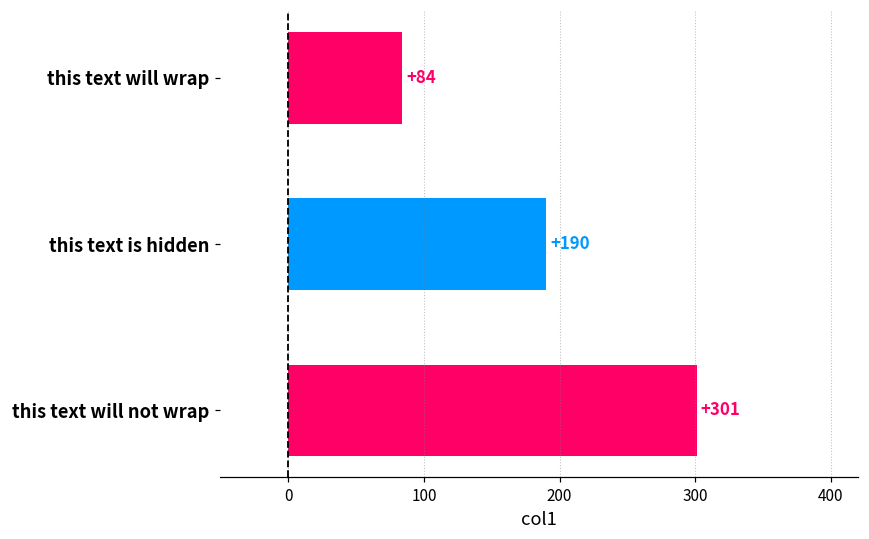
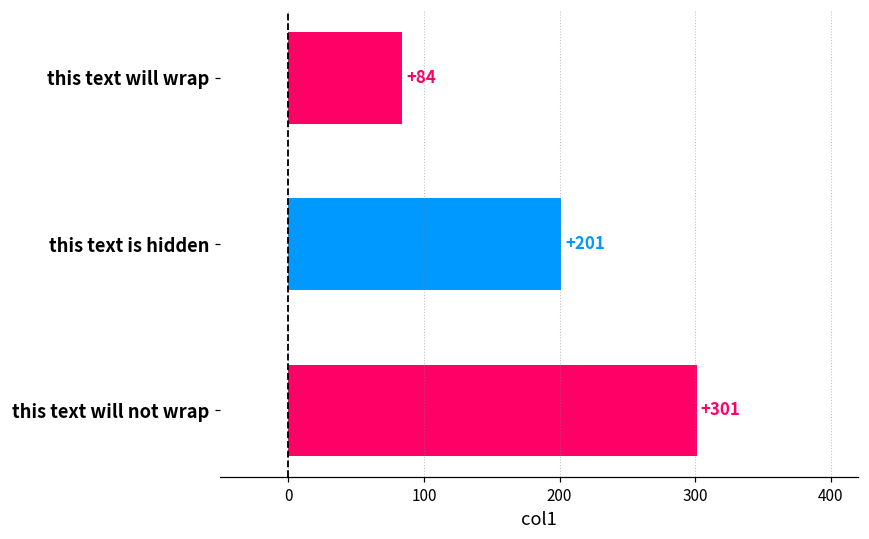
  {
    "this text will wrap": "+84",
-   "this text is hidden": "+190",
+   "this text is hidden": "+201",
    "this text will not wrap": "+301"
  }
